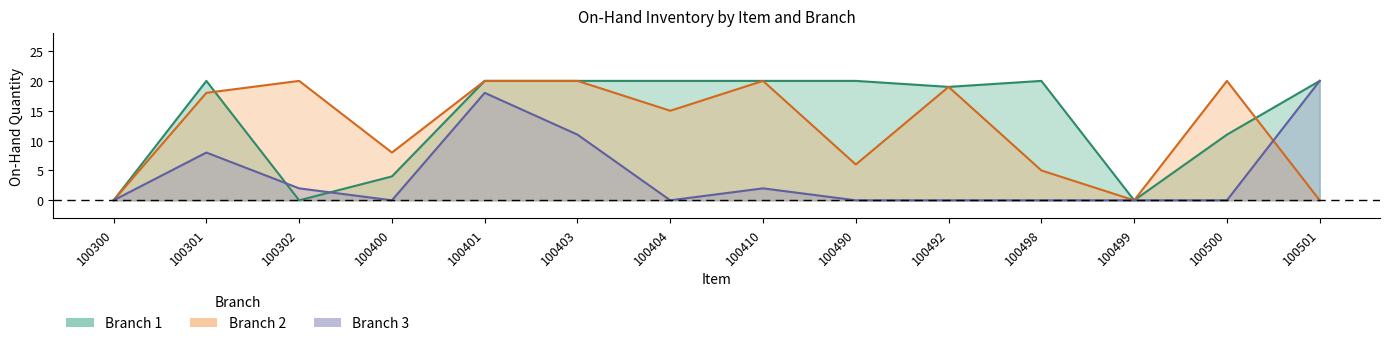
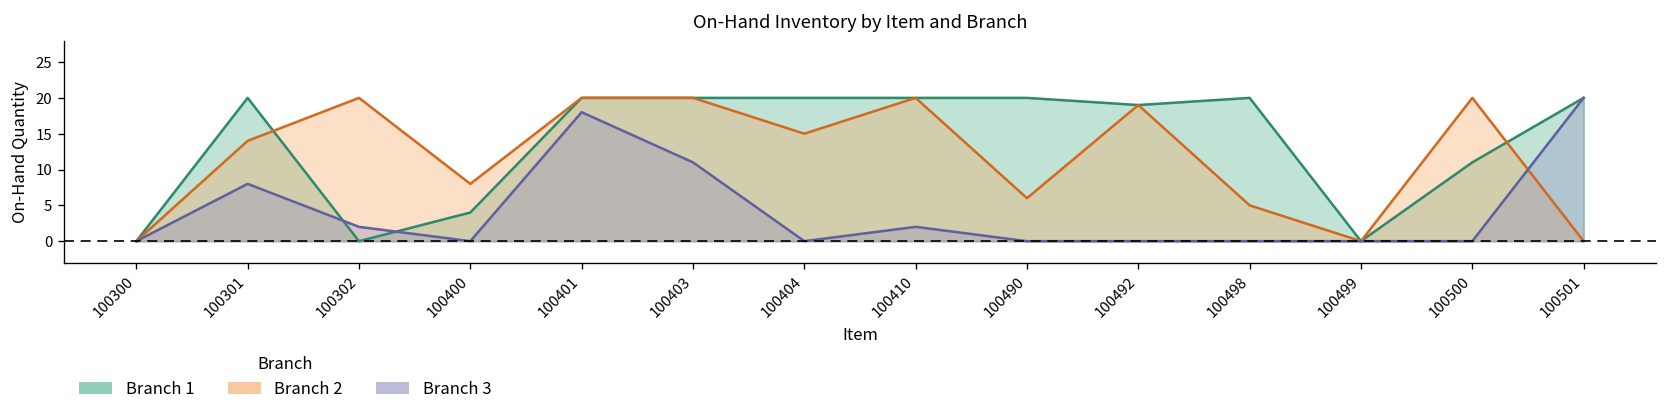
  {
    "Branch 2": {
-     "100301": 18,
+     "100301": 14,
      "100302": 20,
      "100400": 8,
      "100404": 15,
      "100490": 6,
      "100498": 5,
      "100500": 20,
      "100501": 0
    }
  }
